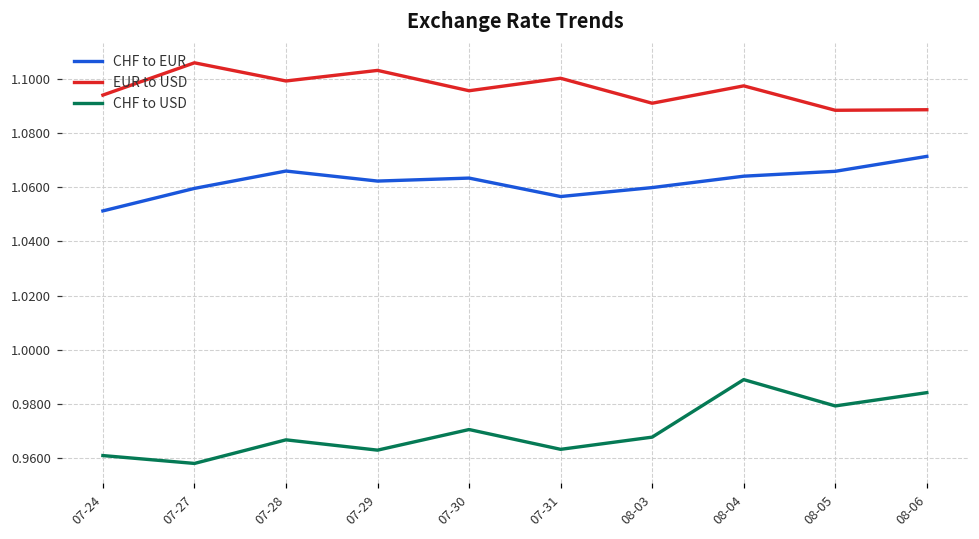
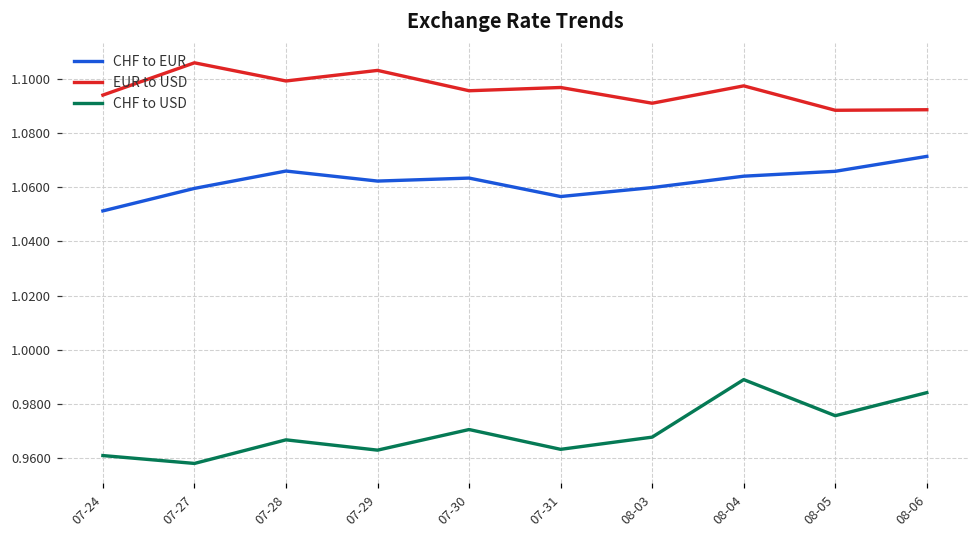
  {
    "CHF to EUR": {
      "07-24": 1.051,
      "07-27": 1.060,
      "07-28": 1.066,
      "07-29": 1.062,
      "07-30": 1.063,
      "07-31": 1.057,
      "08-03": 1.060,
      "08-04": 1.064,
      "08-05": 1.066,
      "08-06": 1.071
    },
    "EUR to USD": {
      "07-24": 1.094,
      "07-27": 1.106,
      "07-28": 1.099,
      "07-29": 1.103,
      "07-30": 1.096,
-     "07-31": 1.100,
+     "07-31": 1.097,
      "08-03": 1.091,
      "08-04": 1.097,
      "08-05": 1.088,
      "08-06": 1.089
    },
    "CHF to USD": {
      "07-24": 0.961,
      "07-27": 0.958,
      "07-28": 0.967,
      "07-29": 0.963,
      "07-30": 0.971,
      "07-31": 0.963,
      "08-03": 0.968,
      "08-04": 0.989,
-     "08-05": 0.979,
+     "08-05": 0.976,
      "08-06": 0.984
    }
  }
